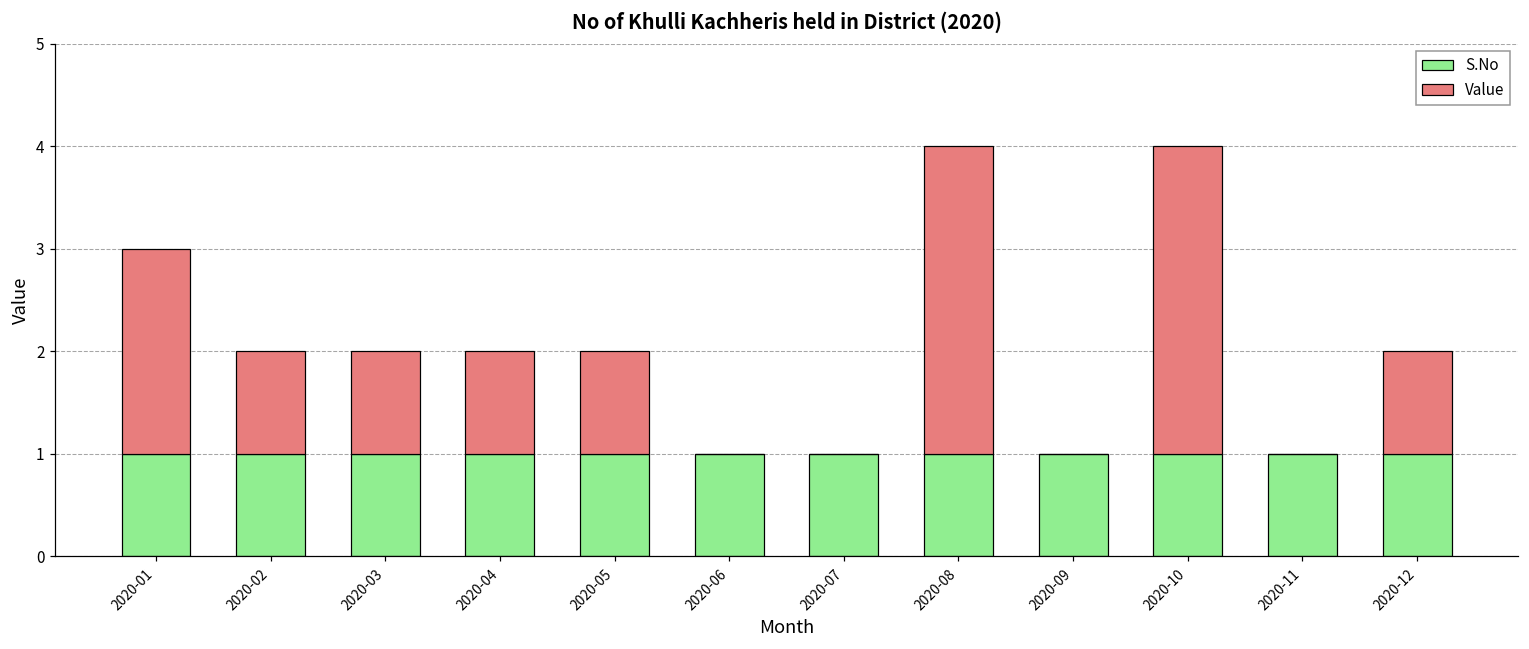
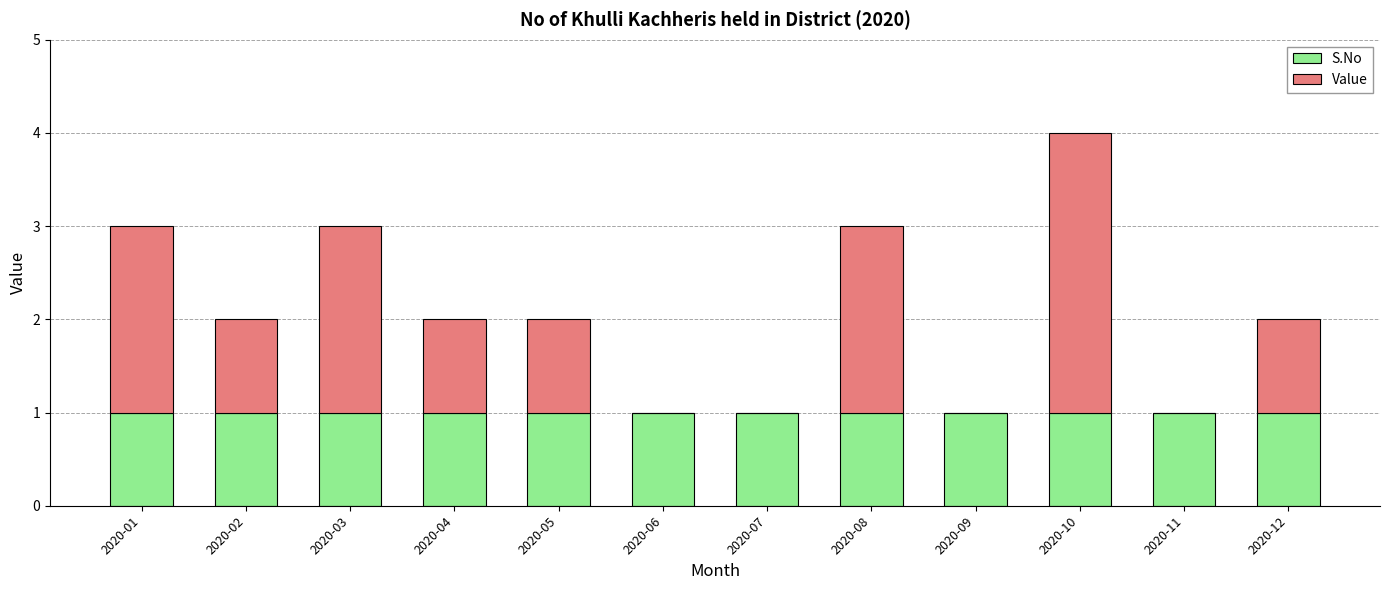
  {
    "S.No": {
      "2020-01": 1,
      "2020-02": 1,
      "2020-03": 1,
      "2020-04": 1,
      "2020-05": 1,
      "2020-06": 1,
      "2020-07": 1,
      "2020-08": 1,
      "2020-09": 1,
      "2020-10": 1,
      "2020-11": 1,
      "2020-12": 1
    },
    "Value": {
      "2020-01": 2,
      "2020-02": 1,
-     "2020-03": 1,
+     "2020-03": 2,
      "2020-04": 1,
      "2020-05": 1,
      "2020-06": 0,
      "2020-07": 0,
-     "2020-08": 3,
+     "2020-08": 2,
      "2020-09": 0,
      "2020-10": 3,
      "2020-11": 0,
      "2020-12": 1
    }
  }
